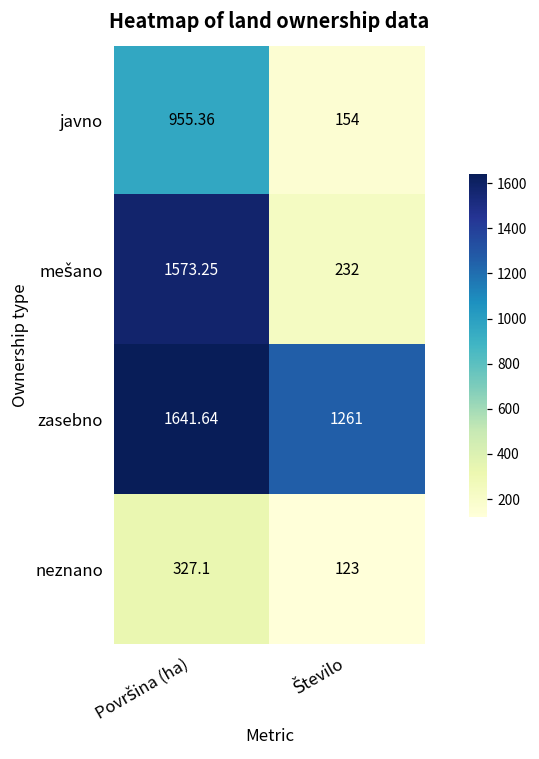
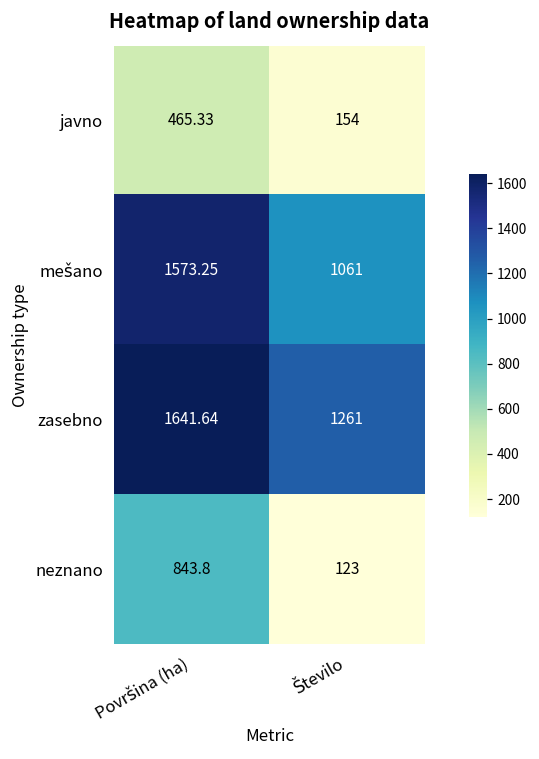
  {
    "javno": {
-     "Površina (ha)": 955.36,
+     "Površina (ha)": 465.33,
      "Število": 154
    },
    "mešano": {
      "Površina (ha)": 1573.25,
-     "Število": 232
+     "Število": 1061
    },
    "zasebno": {
      "Površina (ha)": 1641.64,
      "Število": 1261
    },
    "neznano": {
-     "Površina (ha)": 327.1,
+     "Površina (ha)": 843.8,
      "Število": 123
    }
  }
